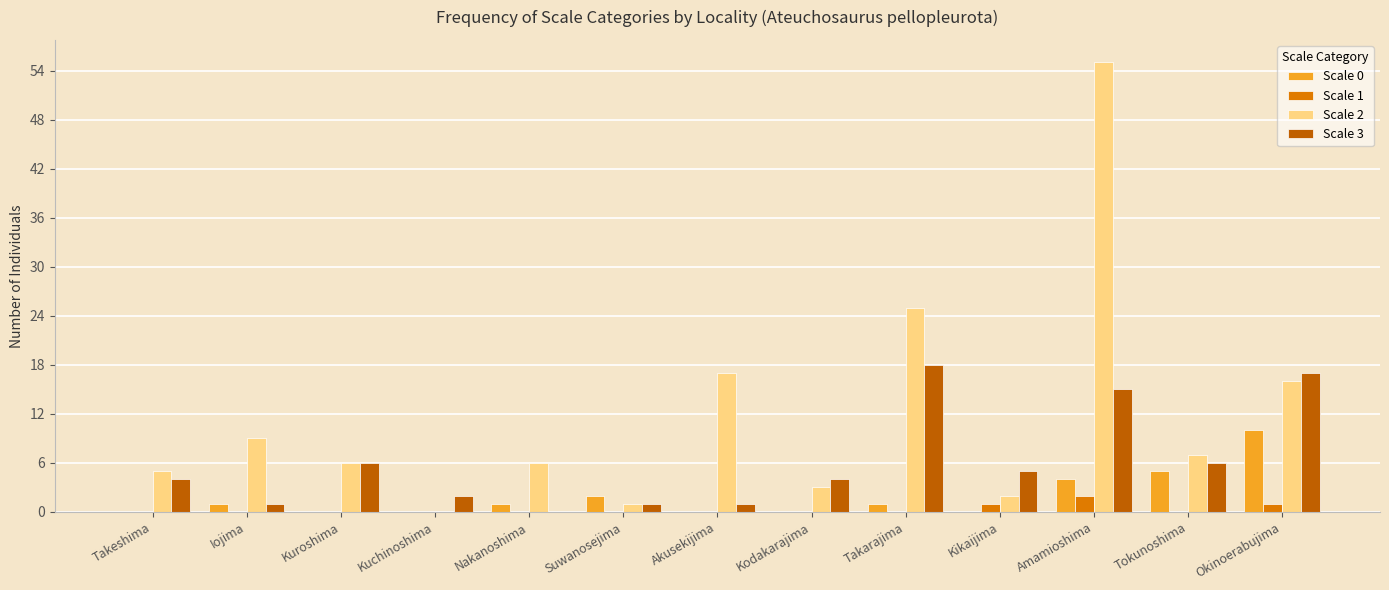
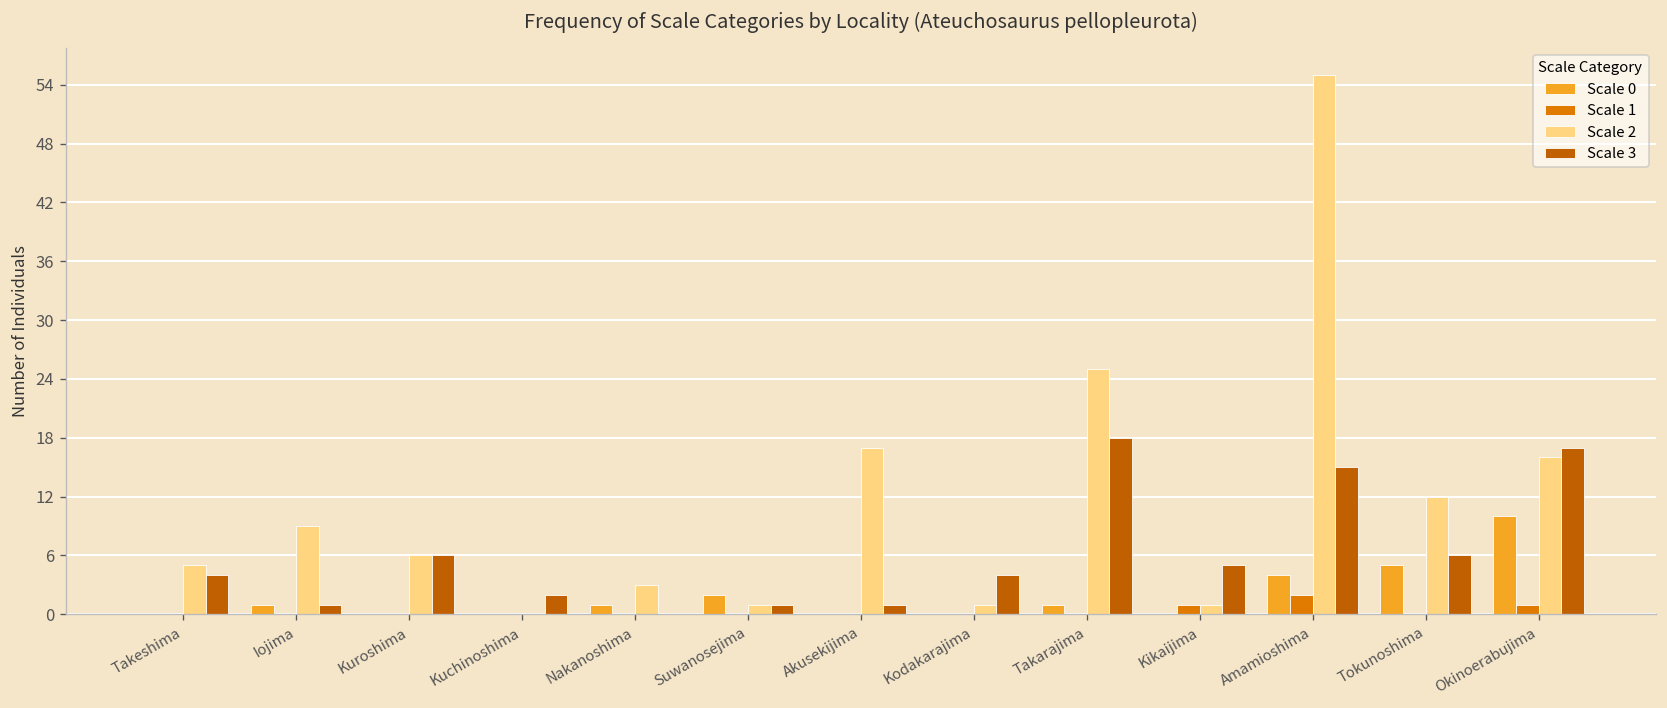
  {
    "Scale 2": {
      "Takeshima": 5,
      "Iojima": 9,
      "Kuroshima": 6,
      "Kuchinoshima": 0,
-     "Nakanoshima": 6,
+     "Nakanoshima": 3,
      "Suwanosejima": 1,
      "Akusekijima": 17,
-     "Kodakarajima": 3,
+     "Kodakarajima": 1,
      "Takarajima": 25,
-     "Kikaijima": 2,
+     "Kikaijima": 1,
      "Amamioshima": 55,
-     "Tokunoshima": 7,
+     "Tokunoshima": 12,
      "Okinoerabujima": 16
    }
  }
